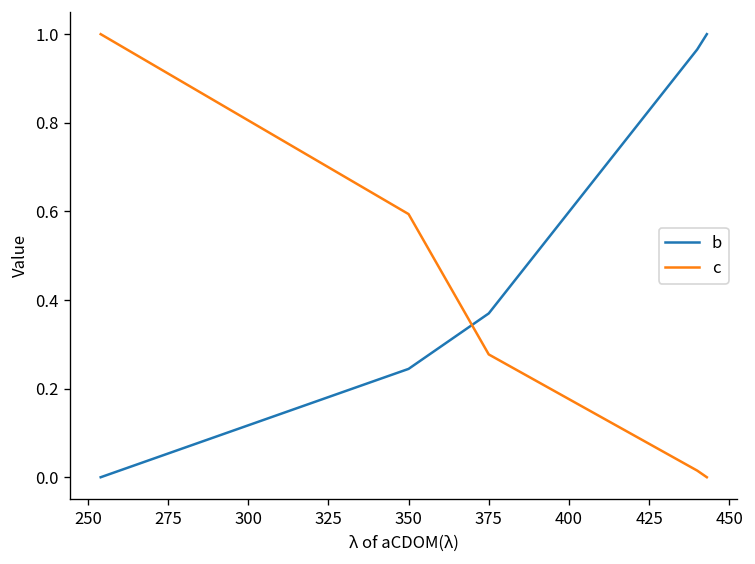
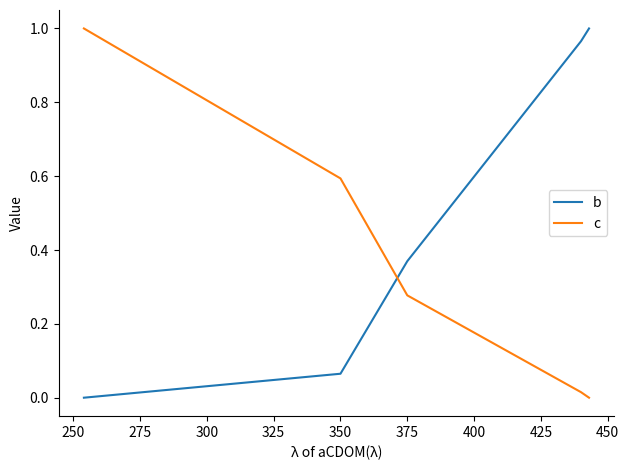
  {
    "b": {
-     "350": 0.24,
+     "350": 0.06,
      "375": 0.37
    },
    "c": {
      "350": 0.59,
      "375": 0.28
    }
  }
